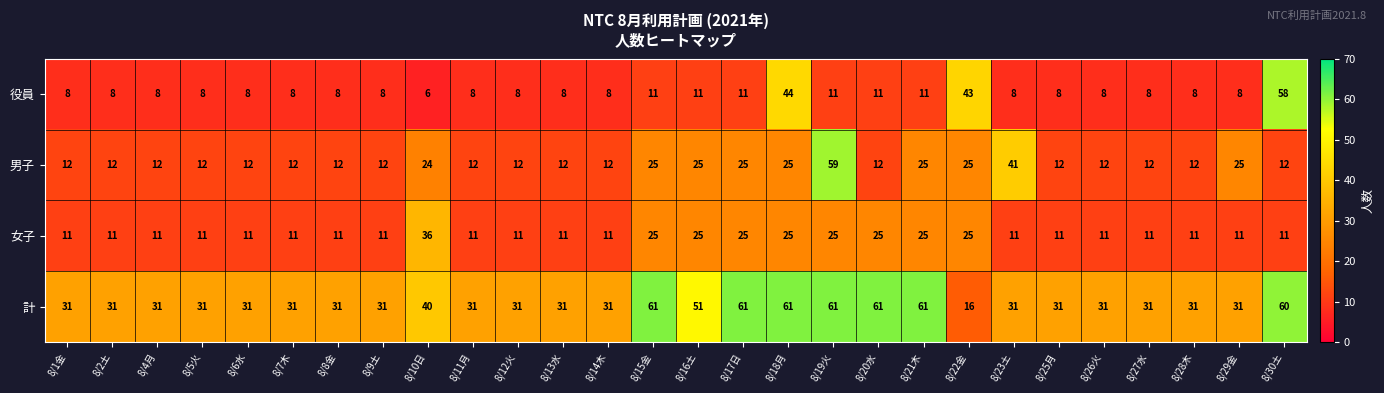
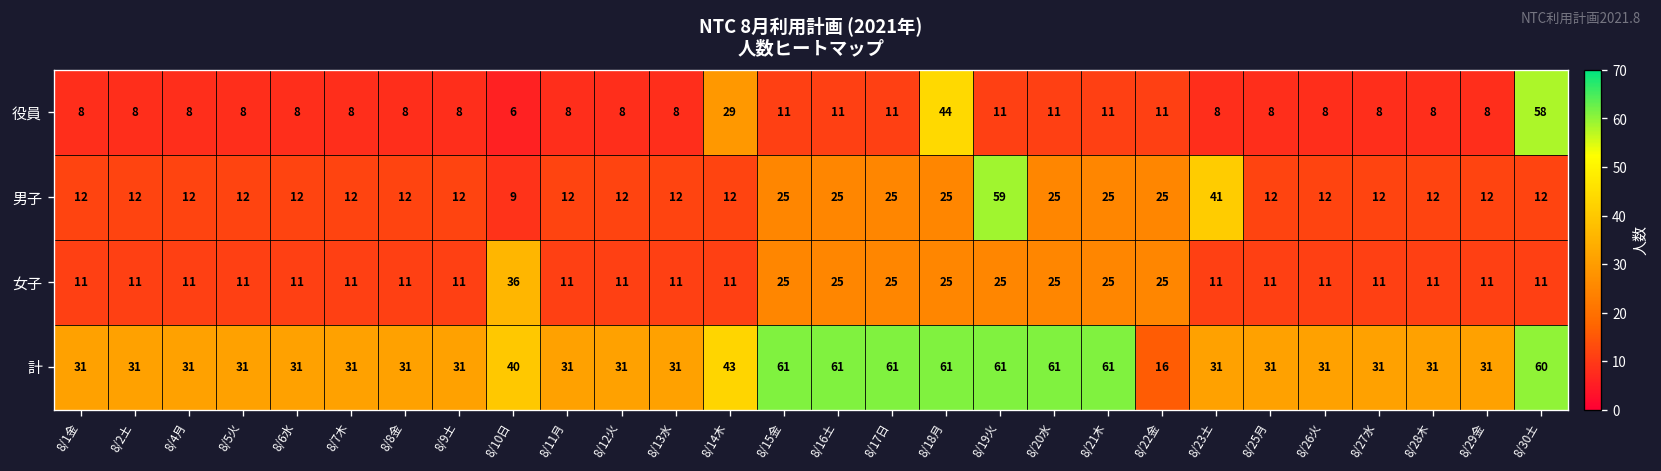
  {
    "役員": {
      "8/1金": 8,
      "8/2土": 8,
      "8/4月": 8,
      "8/5火": 8,
      "8/6水": 8,
      "8/7木": 8,
      "8/8金": 8,
      "8/9土": 8,
      "8/10日": 6,
      "8/11月": 8,
      "8/12火": 8,
      "8/13水": 8,
-     "8/14木": 8,
+     "8/14木": 29,
      "8/15金": 11,
      "8/16土": 11,
      "8/17日": 11,
      "8/18月": 44,
      "8/19火": 11,
      "8/20水": 11,
      "8/21木": 11,
-     "8/22金": 43,
+     "8/22金": 11,
      "8/23土": 8,
      "8/25月": 8,
      "8/26火": 8,
      "8/27水": 8,
      "8/28木": 8,
      "8/29金": 8,
      "8/30土": 58
    },
    "男子": {
      "8/1金": 12,
      "8/2土": 12,
      "8/4月": 12,
      "8/5火": 12,
      "8/6水": 12,
      "8/7木": 12,
      "8/8金": 12,
      "8/9土": 12,
-     "8/10日": 24,
+     "8/10日": 9,
      "8/11月": 12,
      "8/12火": 12,
      "8/13水": 12,
      "8/14木": 12,
      "8/15金": 25,
      "8/16土": 25,
      "8/17日": 25,
      "8/18月": 25,
      "8/19火": 59,
-     "8/20水": 12,
+     "8/20水": 25,
      "8/21木": 25,
      "8/22金": 25,
      "8/23土": 41,
      "8/25月": 12,
      "8/26火": 12,
      "8/27水": 12,
      "8/28木": 12,
-     "8/29金": 25,
+     "8/29金": 12,
      "8/30土": 12
    },
    "女子": {
      "8/1金": 11,
      "8/2土": 11,
      "8/4月": 11,
      "8/5火": 11,
      "8/6水": 11,
      "8/7木": 11,
      "8/8金": 11,
      "8/9土": 11,
      "8/10日": 36,
      "8/11月": 11,
      "8/12火": 11,
      "8/13水": 11,
      "8/14木": 11,
      "8/15金": 25,
      "8/16土": 25,
      "8/17日": 25,
      "8/18月": 25,
      "8/19火": 25,
      "8/20水": 25,
      "8/21木": 25,
      "8/22金": 25,
      "8/23土": 11,
      "8/25月": 11,
      "8/26火": 11,
      "8/27水": 11,
      "8/28木": 11,
      "8/29金": 11,
      "8/30土": 11
    },
    "計": {
      "8/1金": 31,
      "8/2土": 31,
      "8/4月": 31,
      "8/5火": 31,
      "8/6水": 31,
      "8/7木": 31,
      "8/8金": 31,
      "8/9土": 31,
      "8/10日": 40,
      "8/11月": 31,
      "8/12火": 31,
      "8/13水": 31,
-     "8/14木": 31,
+     "8/14木": 43,
      "8/15金": 61,
-     "8/16土": 51,
+     "8/16土": 61,
      "8/17日": 61,
      "8/18月": 61,
      "8/19火": 61,
      "8/20水": 61,
      "8/21木": 61,
      "8/22金": 16,
      "8/23土": 31,
      "8/25月": 31,
      "8/26火": 31,
      "8/27水": 31,
      "8/28木": 31,
      "8/29金": 31,
      "8/30土": 60
    }
  }
